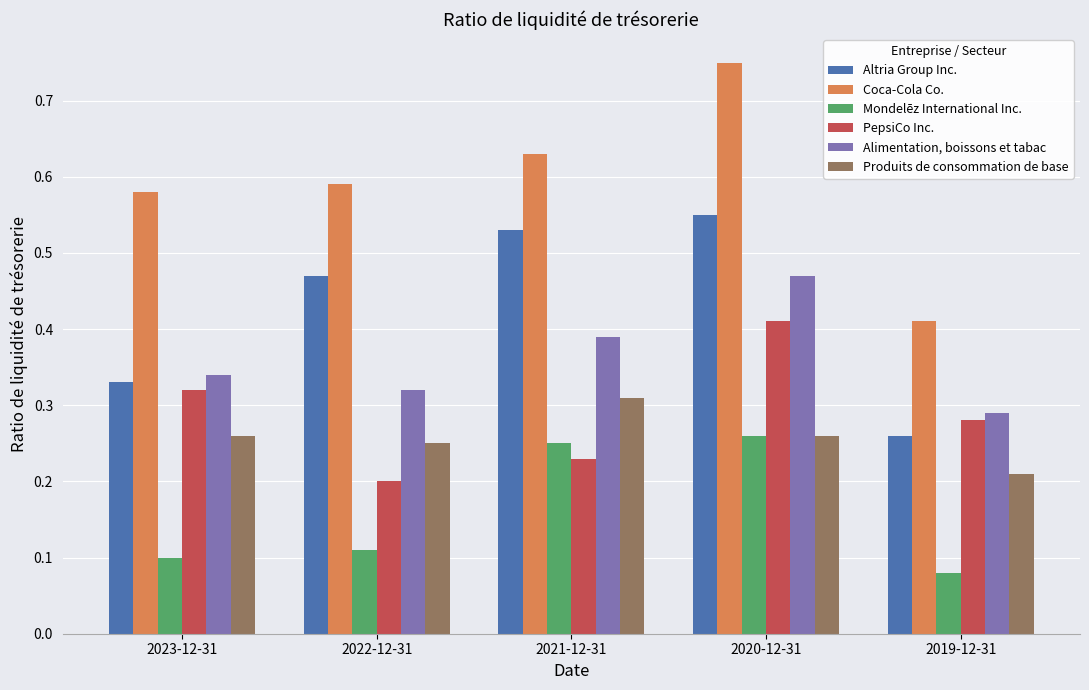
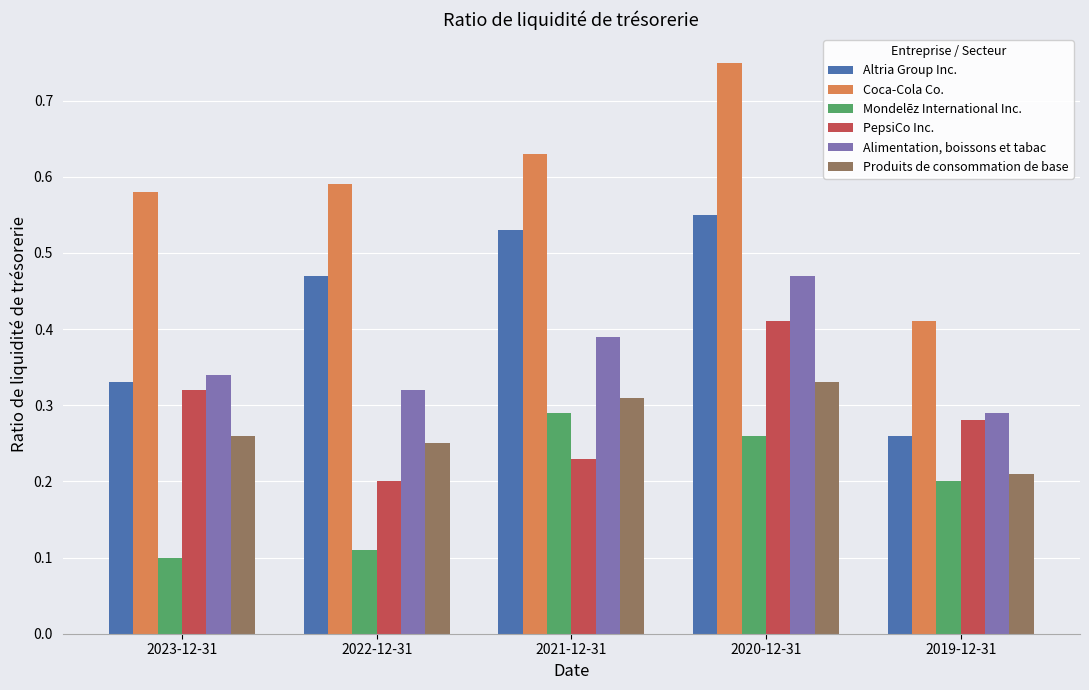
  {
    "Mondelēz International Inc.": {
      "2023-12-31": 0.10,
      "2022-12-31": 0.11,
-     "2021-12-31": 0.25,
+     "2021-12-31": 0.29,
      "2020-12-31": 0.26,
-     "2019-12-31": 0.08
+     "2019-12-31": 0.20
    },
    "Produits de consommation de base": {
      "2023-12-31": 0.26,
      "2022-12-31": 0.25,
      "2021-12-31": 0.31,
-     "2020-12-31": 0.26,
+     "2020-12-31": 0.33,
      "2019-12-31": 0.21
    }
  }
